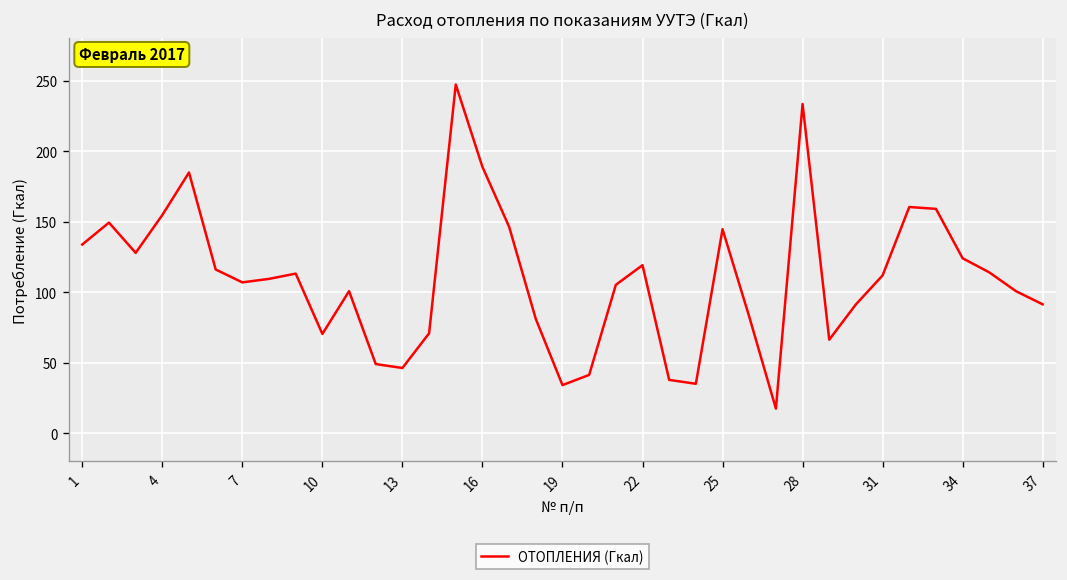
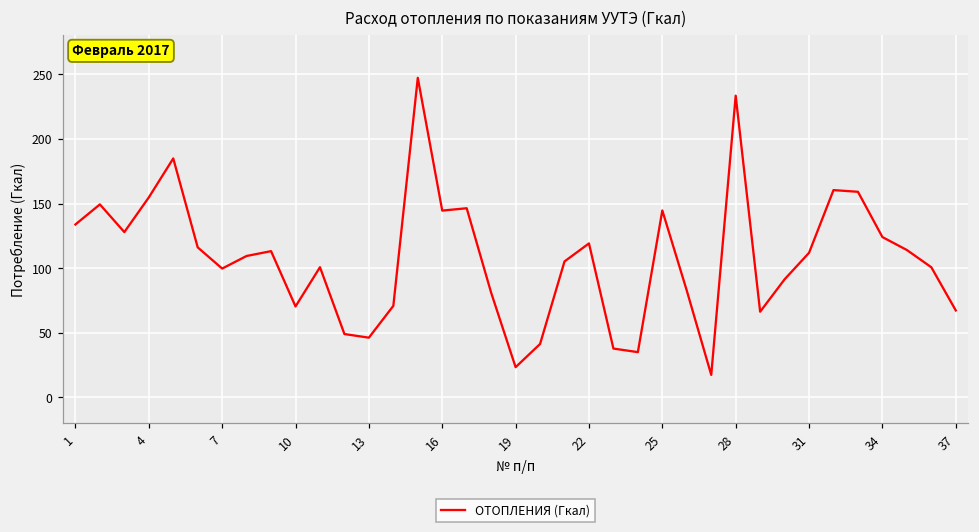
  {
    "1": 134,
    "4": 155,
-   "7": 107,
+   "7": 100,
    "10": 70,
    "13": 46,
-   "16": 189,
-   "19": 34,
+   "16": 145,
+   "19": 23,
    "22": 119,
    "25": 145,
    "28": 233,
    "31": 112,
    "34": 124,
-   "37": 91
+   "37": 67
  }
